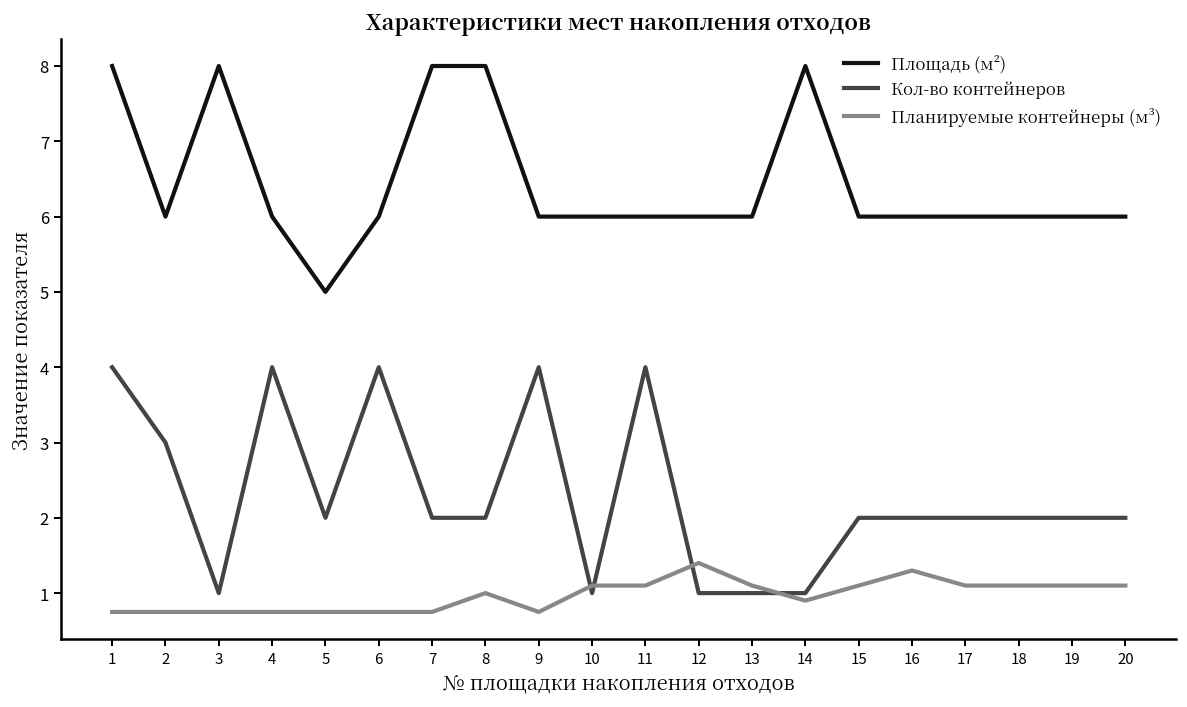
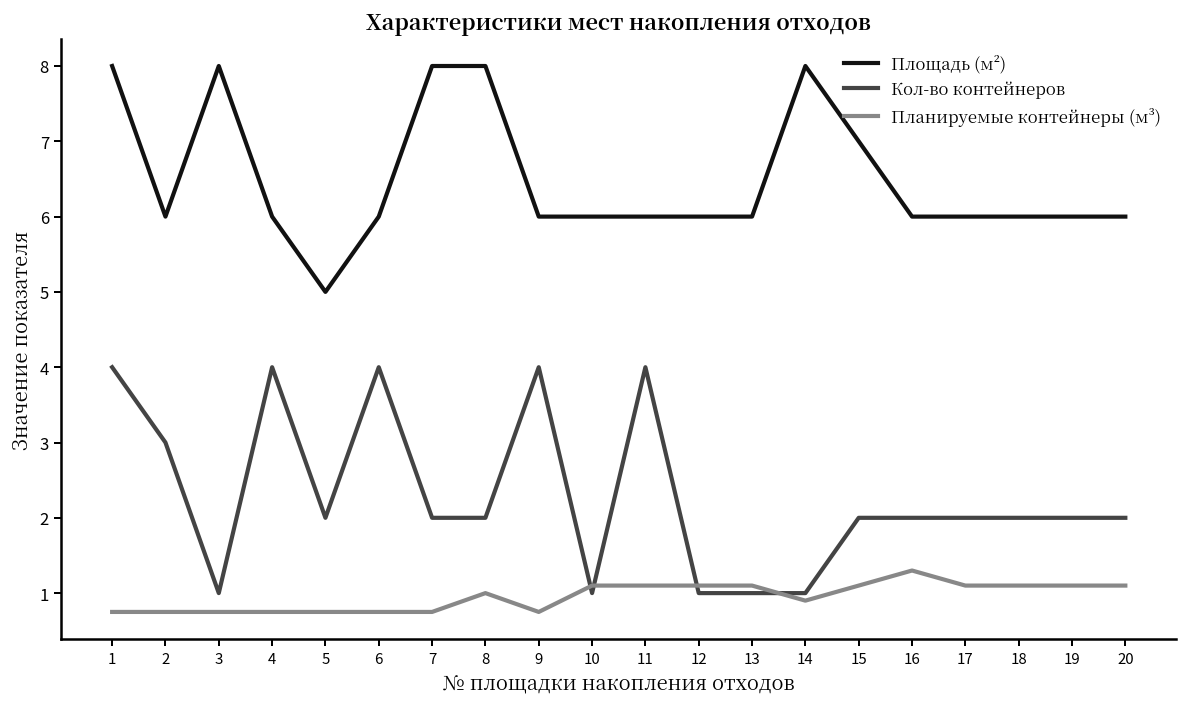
  {
    "Площадь (м²)": {
      "1": 8,
      "2": 6,
      "3": 8,
      "4": 6,
      "5": 5,
      "6": 6,
      "7": 8,
      "8": 8,
      "9": 6,
      "10": 6,
      "11": 6,
      "12": 6,
      "13": 6,
      "14": 8,
-     "15": 6,
+     "15": 7,
      "16": 6,
      "17": 6,
      "18": 6,
      "19": 6,
      "20": 6
    },
    "Кол-во контейнеров": {
      "1": 4.0,
      "2": 3.0,
      "3": 1.0,
      "4": 4.0,
      "5": 2.0,
      "6": 4.0,
      "7": 2.0,
      "8": 2.0,
      "9": 4.0,
      "10": 1.0,
      "11": 4.0,
      "12": 1.0,
      "13": 1.0,
      "14": 1.0,
      "15": 2.0,
      "16": 2.0,
      "17": 2.0,
      "18": 2.0,
      "19": 2.0,
      "20": 2.0
    },
    "Планируемые контейнеры (м³)": {
      "1": 0.8,
      "2": 0.8,
      "3": 0.8,
      "4": 0.8,
      "5": 0.8,
      "6": 0.8,
      "7": 0.8,
      "8": 1.0,
      "9": 0.8,
      "10": 1.1,
      "11": 1.1,
-     "12": 1.4,
+     "12": 1.1,
      "13": 1.1,
      "14": 0.9,
      "15": 1.1,
      "16": 1.3,
      "17": 1.1,
      "18": 1.1,
      "19": 1.1,
      "20": 1.1
    }
  }
